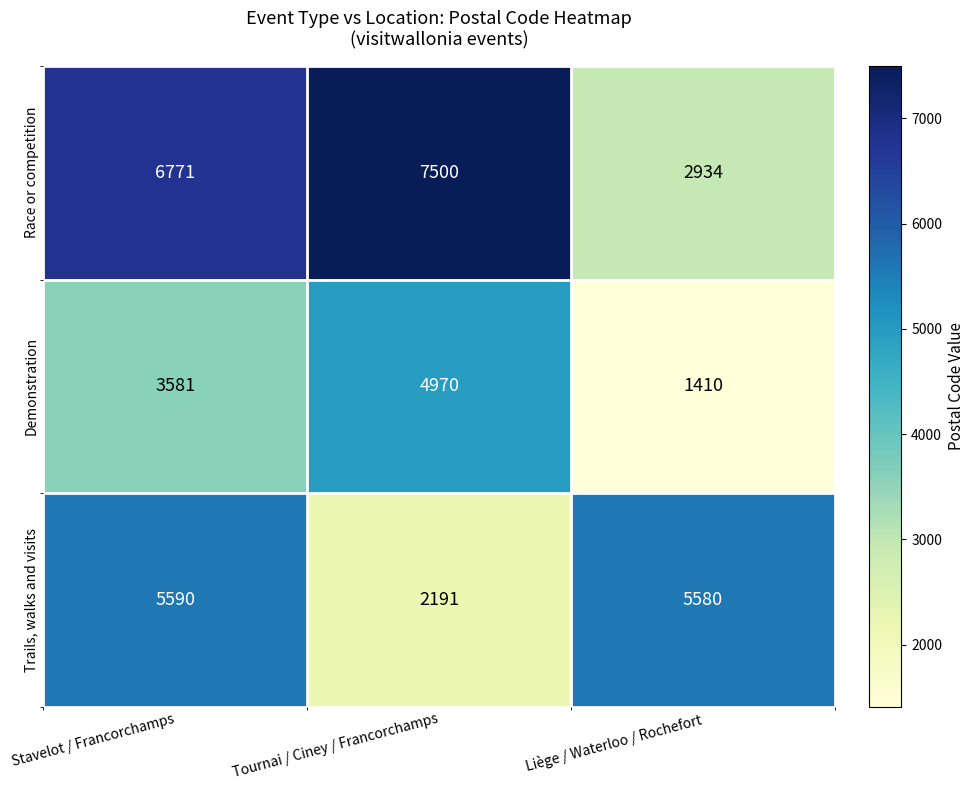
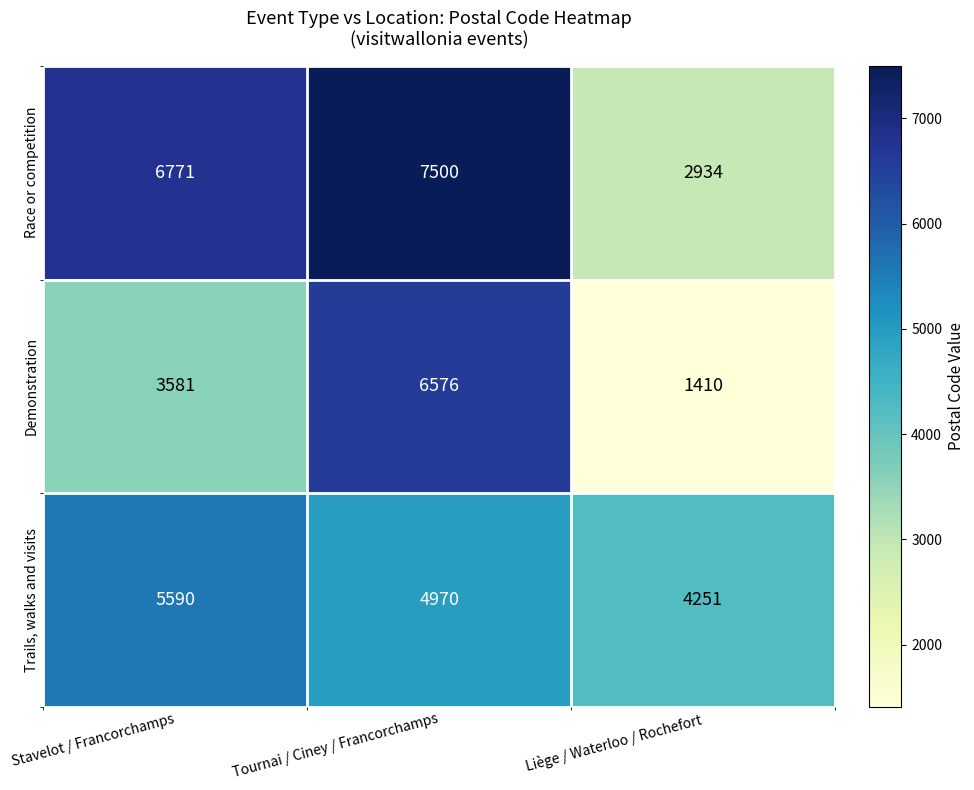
  {
    "Race or competition": {
      "Stavelot / Francorchamps": 6771,
      "Tournai / Ciney / Francorchamps": 7500,
      "Liège / Waterloo / Rochefort": 2934
    },
    "Demonstration": {
      "Stavelot / Francorchamps": 3581,
-     "Tournai / Ciney / Francorchamps": 4970,
+     "Tournai / Ciney / Francorchamps": 6576,
      "Liège / Waterloo / Rochefort": 1410
    },
    "Trails, walks and visits": {
      "Stavelot / Francorchamps": 5590,
-     "Tournai / Ciney / Francorchamps": 2191,
-     "Liège / Waterloo / Rochefort": 5580
+     "Tournai / Ciney / Francorchamps": 4970,
+     "Liège / Waterloo / Rochefort": 4251
    }
  }
